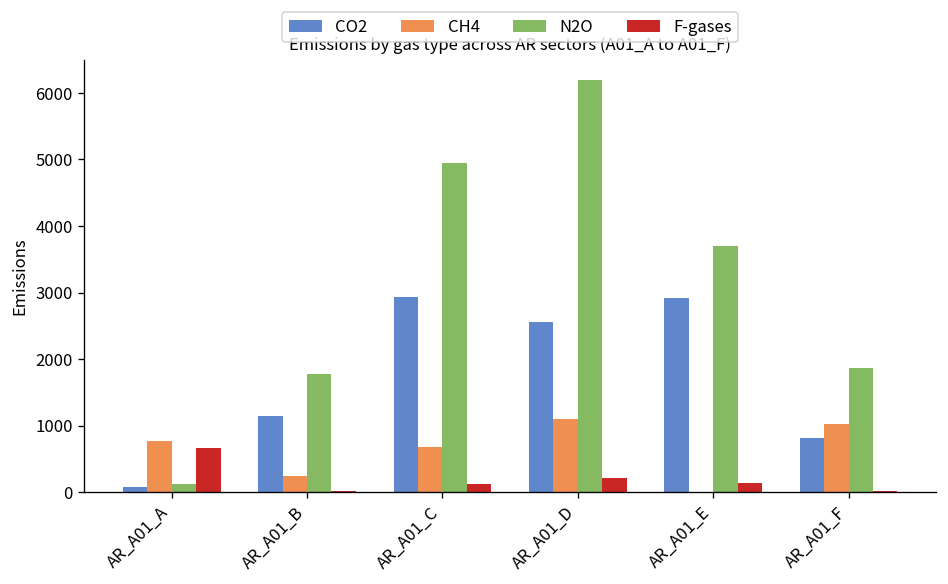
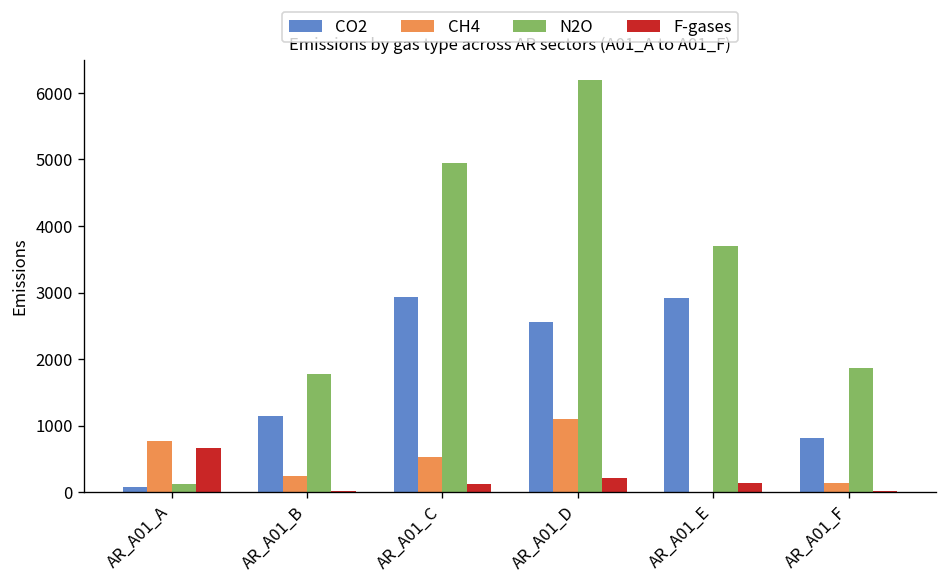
  {
    "CO2": {
      "AR_A01_A": 100,
      "AR_A01_B": 1100,
      "AR_A01_C": 2900,
      "AR_A01_D": 2600,
      "AR_A01_E": 2900,
      "AR_A01_F": 800
    },
    "CH4": {
      "AR_A01_A": 800,
      "AR_A01_B": 200,
-     "AR_A01_C": 700,
+     "AR_A01_C": 500,
      "AR_A01_D": 1100,
-     "AR_A01_F": 1000
+     "AR_A01_F": 100
    },
    "N2O": {
      "AR_A01_A": 100,
      "AR_A01_B": 1800,
      "AR_A01_C": 4900,
      "AR_A01_D": 6200,
      "AR_A01_E": 3700,
      "AR_A01_F": 1900
    },
    "F-gases": {
      "AR_A01_A": 700,
      "AR_A01_C": 100,
      "AR_A01_D": 200,
      "AR_A01_E": 100
    }
  }
